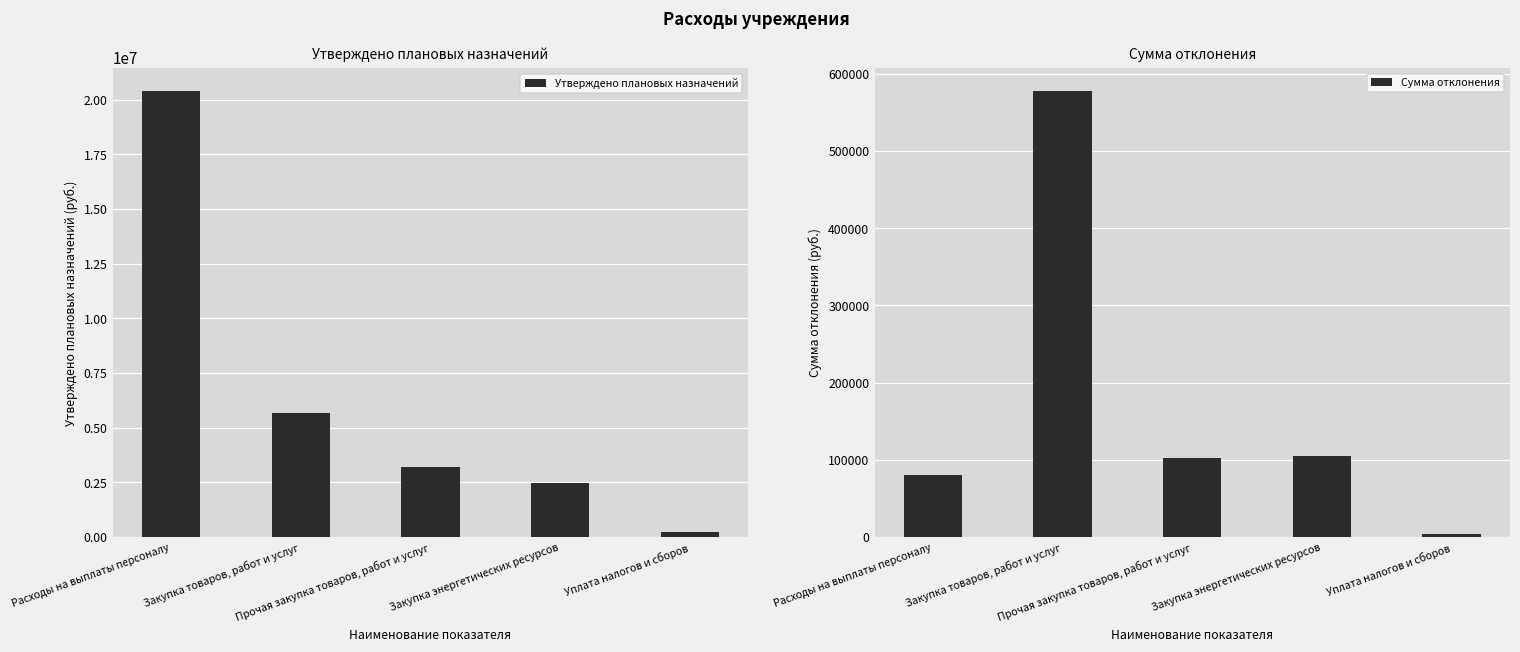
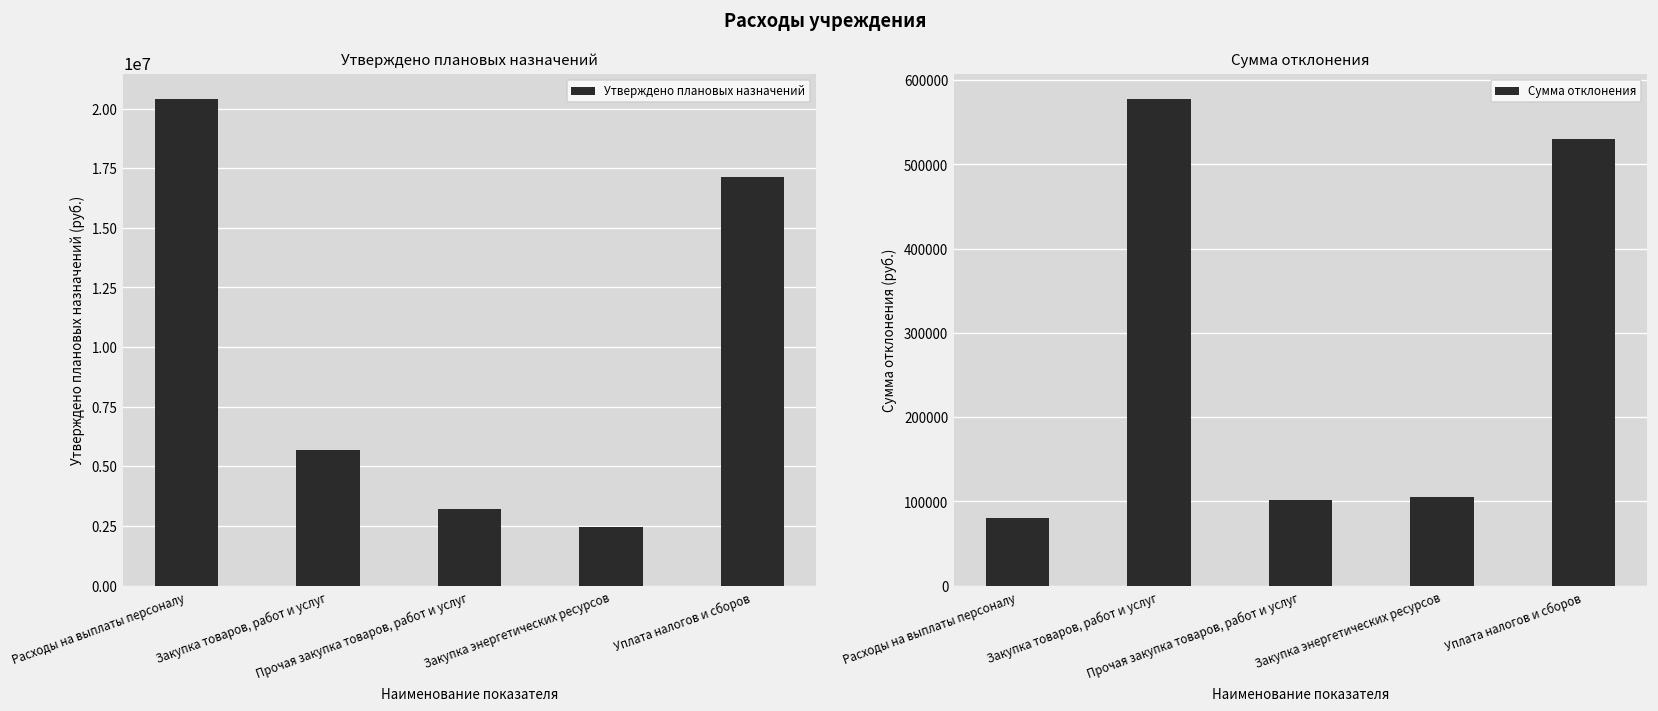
  {
    "Утверждено плановых назначений": {
      "Расходы на выплаты персоналу": 20400000,
      "Закупка товаров, работ и услуг": 5700000,
      "Прочая закупка товаров, работ и услуг": 3200000,
      "Закупка энергетических ресурсов": 2500000,
-     "Уплата налогов и сборов": 200000
+     "Уплата налогов и сборов": 17100000
    },
    "Сумма отклонения": {
      "Расходы на выплаты персоналу": 80000,
      "Закупка товаров, работ и услуг": 580000,
      "Прочая закупка товаров, работ и услуг": 100000,
      "Закупка энергетических ресурсов": 100000,
-     "Уплата налогов и сборов": 0
+     "Уплата налогов и сборов": 530000
    }
  }
